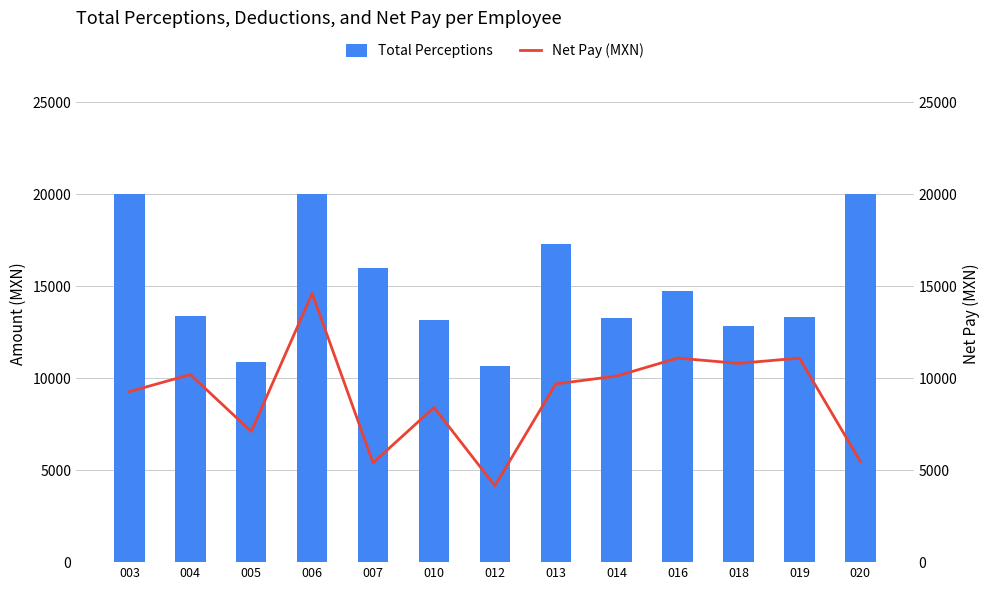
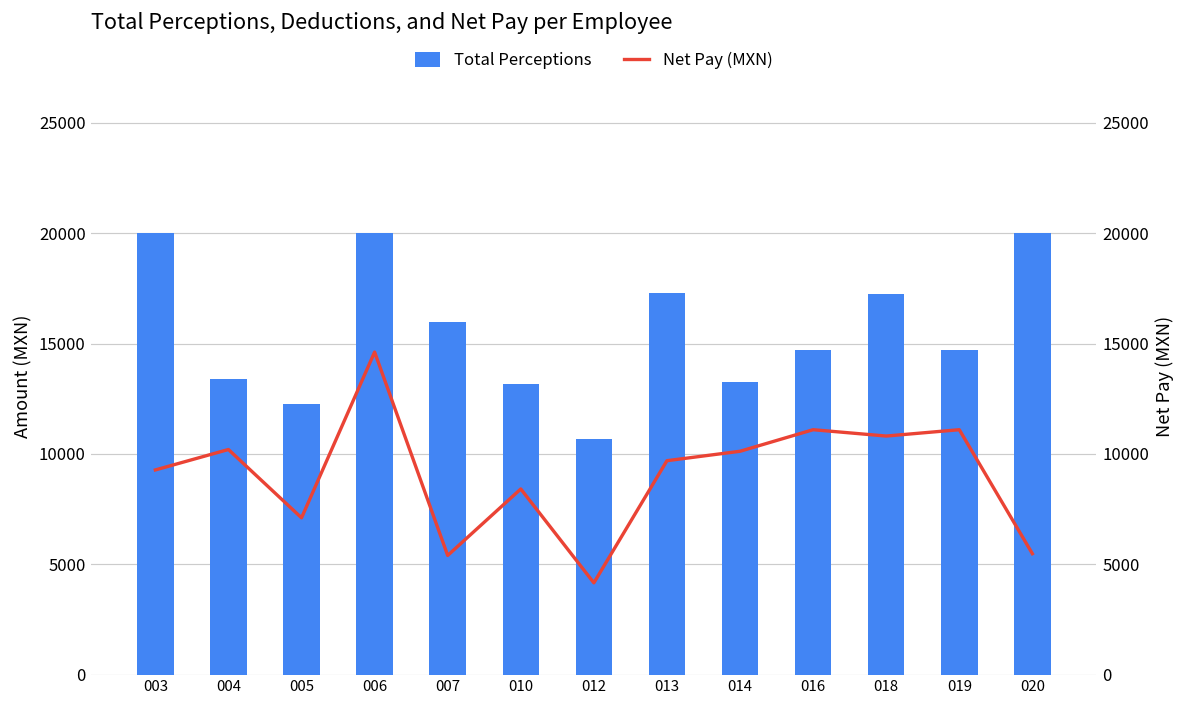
  {
    "Total Perceptions": {
      "003": 20000,
      "004": 13400,
-     "005": 10900,
+     "005": 12300,
      "006": 20000,
      "007": 16000,
      "010": 13200,
      "012": 10700,
      "013": 17300,
      "014": 13300,
      "016": 14700,
-     "018": 12900,
-     "019": 13400,
+     "018": 17200,
+     "019": 14700,
      "020": 20000
    },
    "Net Pay (MXN)": {
      "003": 9300,
      "004": 10200,
      "005": 7100,
      "006": 14600,
      "007": 5400,
      "010": 8400,
      "012": 4200,
      "013": 9700,
      "014": 10100,
      "016": 11100,
      "018": 10800,
      "019": 11100,
      "020": 5500
    }
  }
